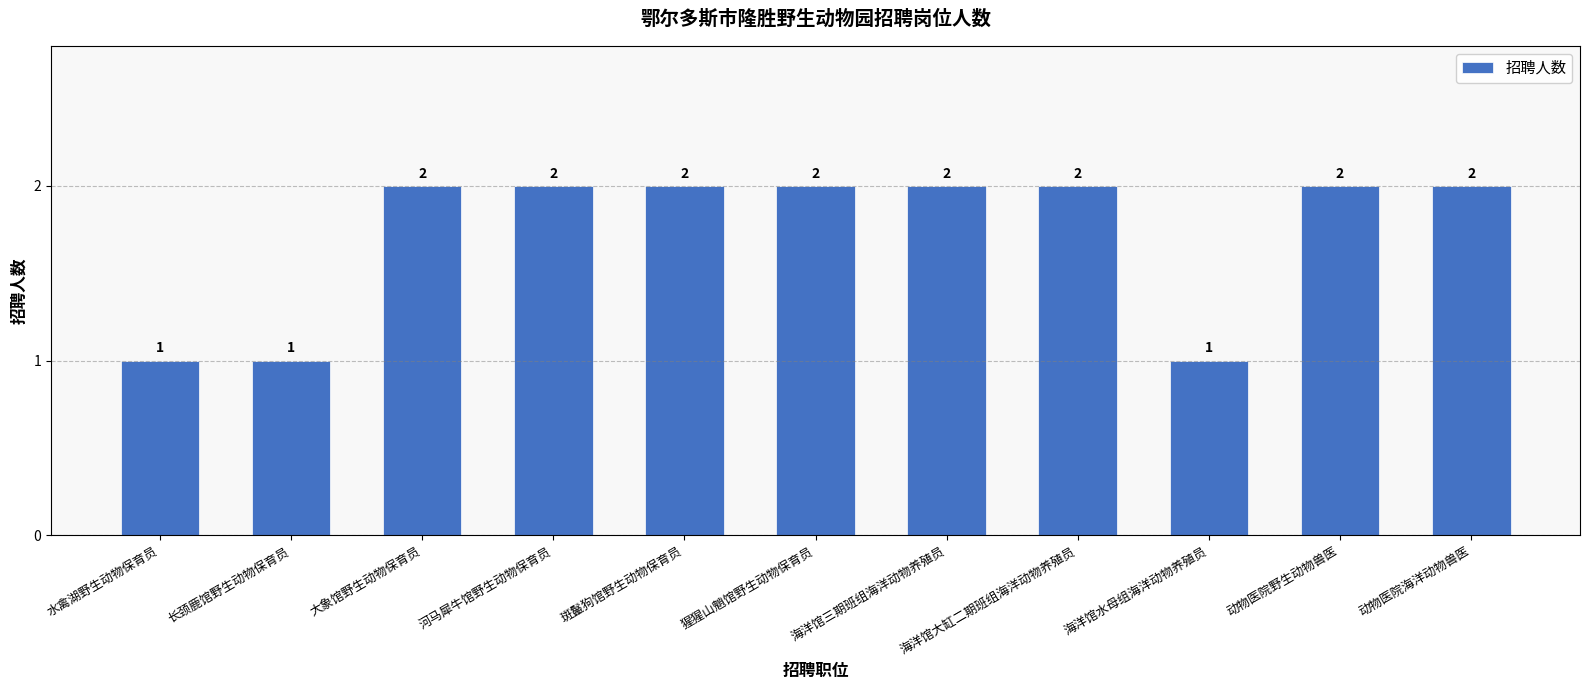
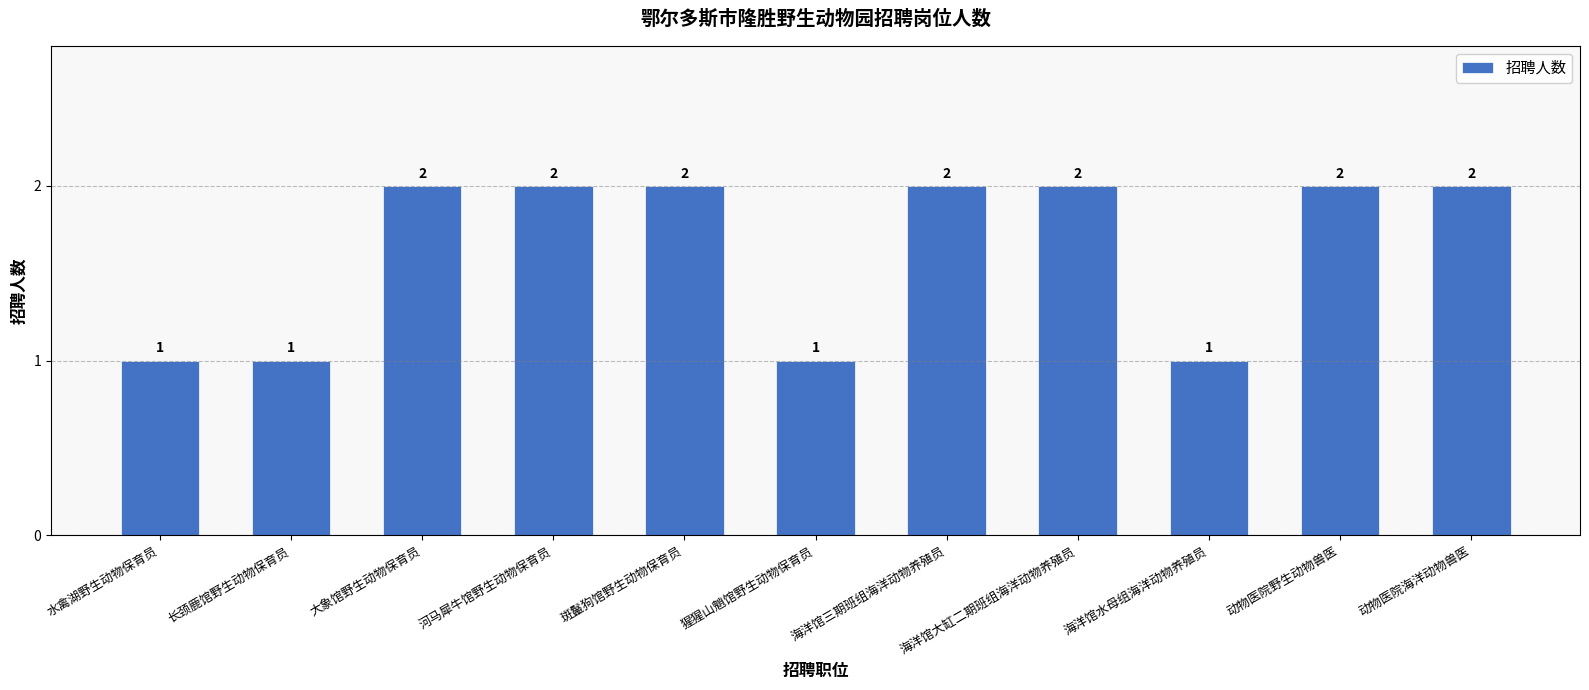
  {
    "水禽湖野生动物保育员": 1,
    "长颈鹿馆野生动物保育员": 1,
    "大象馆野生动物保育员": 2,
    "河马犀牛馆野生动物保育员": 2,
    "斑鬣狗馆野生动物保育员": 2,
-   "猩猩山魈馆野生动物保育员": 2,
+   "猩猩山魈馆野生动物保育员": 1,
    "海洋馆三期班组海洋动物养殖员": 2,
    "海洋馆大缸二期班组海洋动物养殖员": 2,
    "海洋馆水母组海洋动物养殖员": 1,
    "动物医院野生动物兽医": 2,
    "动物医院海洋动物兽医": 2
  }
